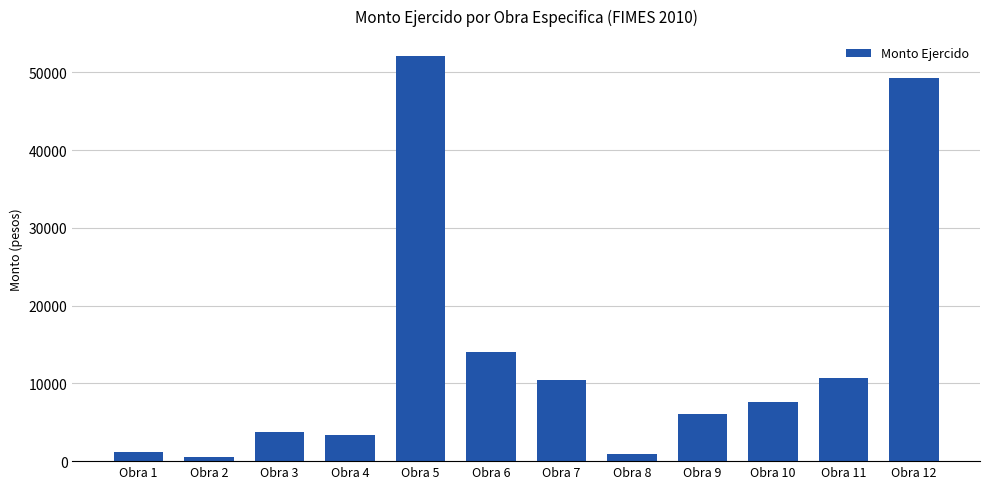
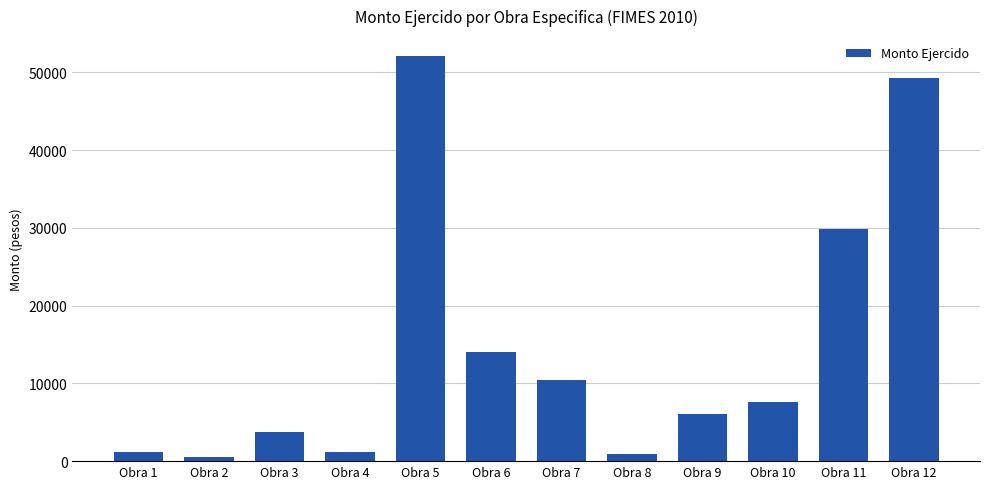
  {
    "Obra 1": 1000,
    "Obra 2": 1000,
    "Obra 3": 4000,
-   "Obra 4": 3000,
+   "Obra 4": 1000,
    "Obra 5": 52000,
    "Obra 6": 14000,
    "Obra 7": 10000,
    "Obra 8": 1000,
    "Obra 9": 6000,
    "Obra 10": 8000,
-   "Obra 11": 11000,
+   "Obra 11": 30000,
    "Obra 12": 49000
  }
